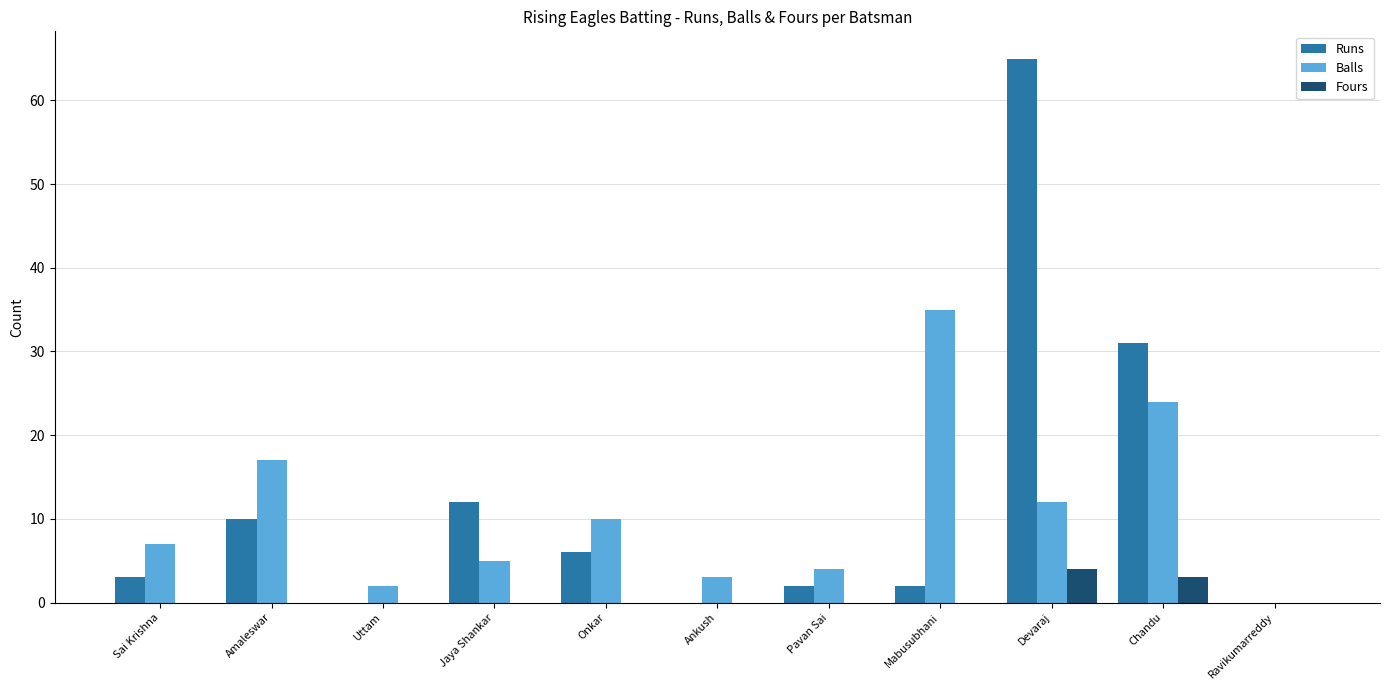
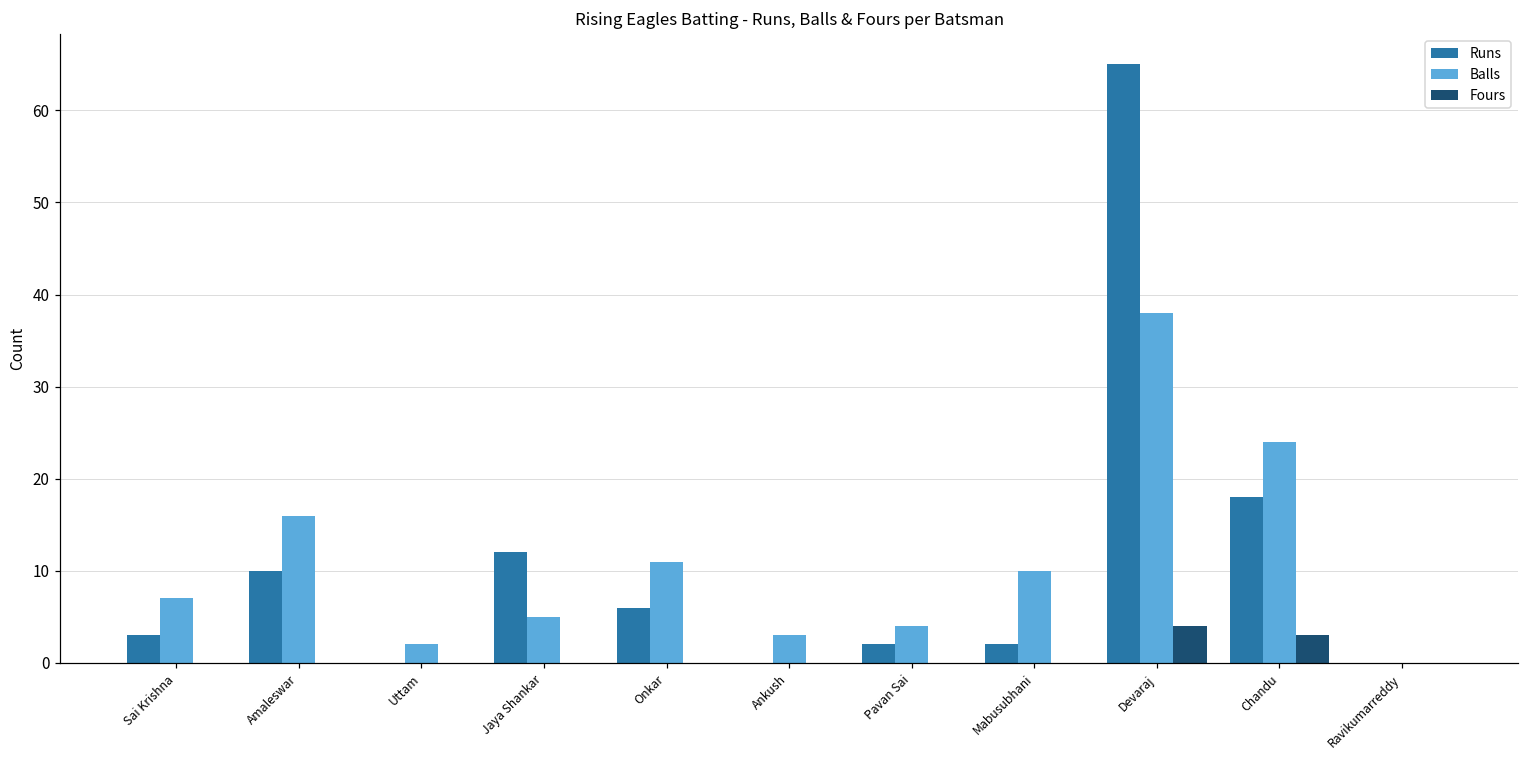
  {
    "Runs": {
      "Sai Krishna": 3,
      "Amaleswar": 10,
      "Uttam": 0,
      "Jaya Shankar": 12,
      "Onkar": 6,
      "Ankush": 0,
      "Pavan Sai": 2,
      "Mabusubhani": 2,
      "Devaraj": 65,
-     "Chandu": 31,
+     "Chandu": 18,
      "Ravikumarreddy": 0
    },
    "Balls": {
      "Sai Krishna": 7,
-     "Amaleswar": 17,
+     "Amaleswar": 16,
      "Uttam": 2,
      "Jaya Shankar": 5,
-     "Onkar": 10,
+     "Onkar": 11,
      "Ankush": 3,
      "Pavan Sai": 4,
-     "Mabusubhani": 35,
-     "Devaraj": 12,
+     "Mabusubhani": 10,
+     "Devaraj": 38,
      "Chandu": 24,
      "Ravikumarreddy": 0
    },
    "Fours": {
      "Sai Krishna": 0,
      "Amaleswar": 0,
      "Uttam": 0,
      "Jaya Shankar": 0,
      "Onkar": 0,
      "Ankush": 0,
      "Pavan Sai": 0,
      "Mabusubhani": 0,
      "Devaraj": 4,
      "Chandu": 3,
      "Ravikumarreddy": 0
    }
  }
